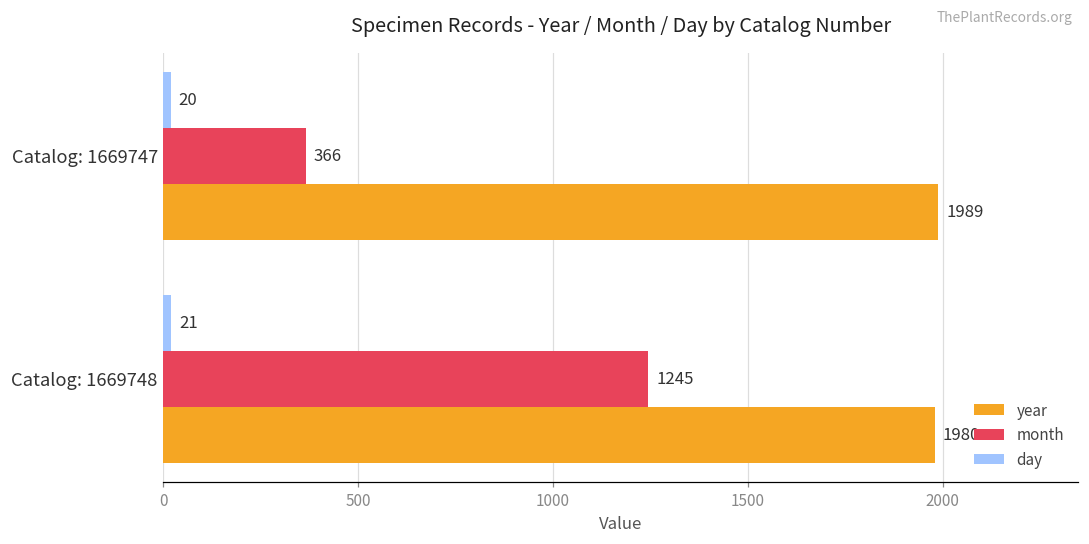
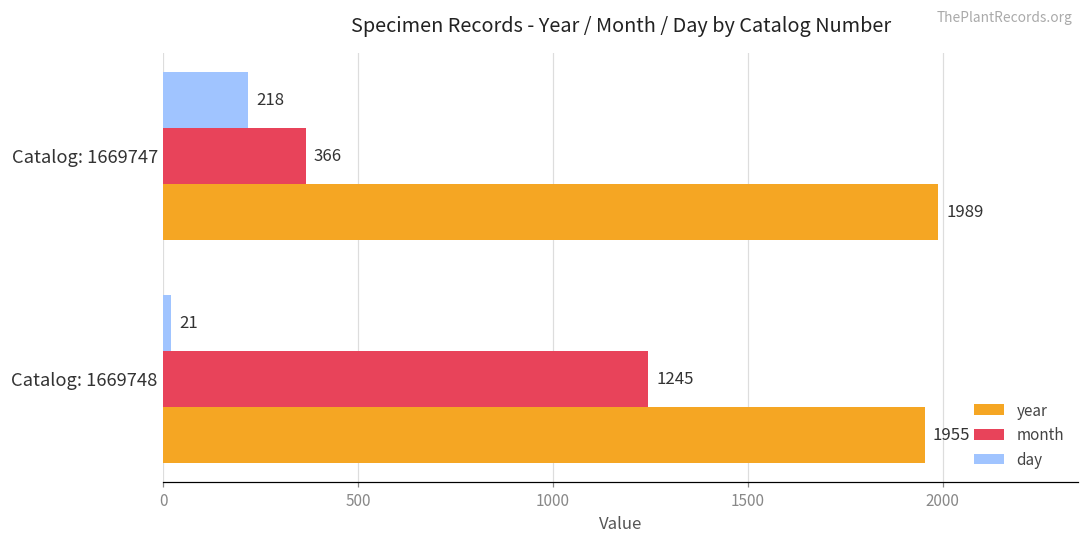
  {
    "year": {
      "Catalog: 1669747": 1989,
-     "Catalog: 1669748": 1980
+     "Catalog: 1669748": 1955
    },
    "month": {
      "Catalog: 1669747": 366,
      "Catalog: 1669748": 1245
    },
    "day": {
-     "Catalog: 1669747": 20,
+     "Catalog: 1669747": 218,
      "Catalog: 1669748": 21
    }
  }
